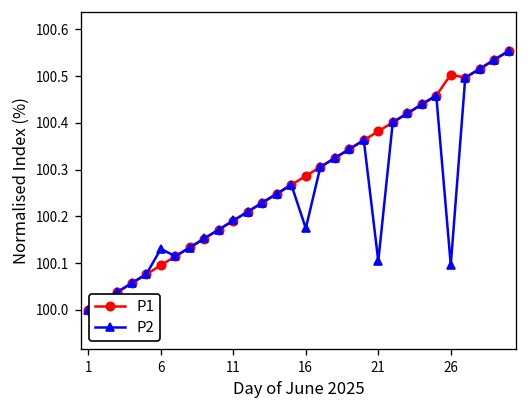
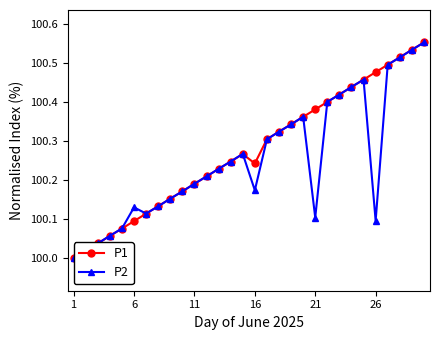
  {
    "P1": {
      "6": 100.10,
-     "16": 100.29,
+     "16": 100.24,
      "21": 100.38,
-     "26": 100.50
+     "26": 100.48
    },
    "P2": {
      "6": 100.13,
      "16": 100.17,
      "21": 100.10,
      "26": 100.10
    }
  }
